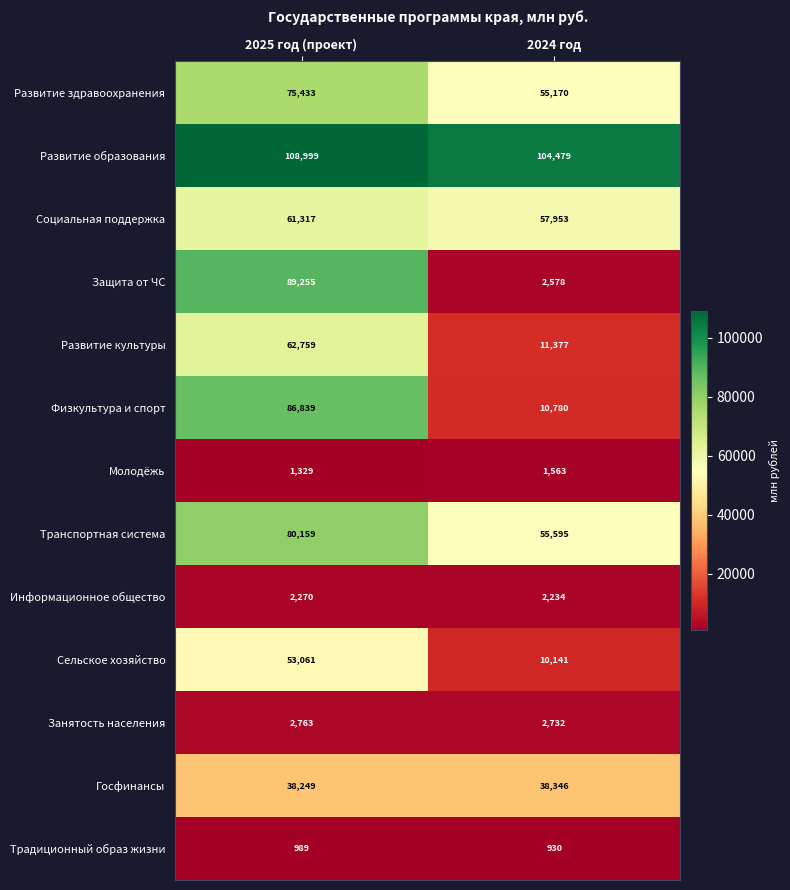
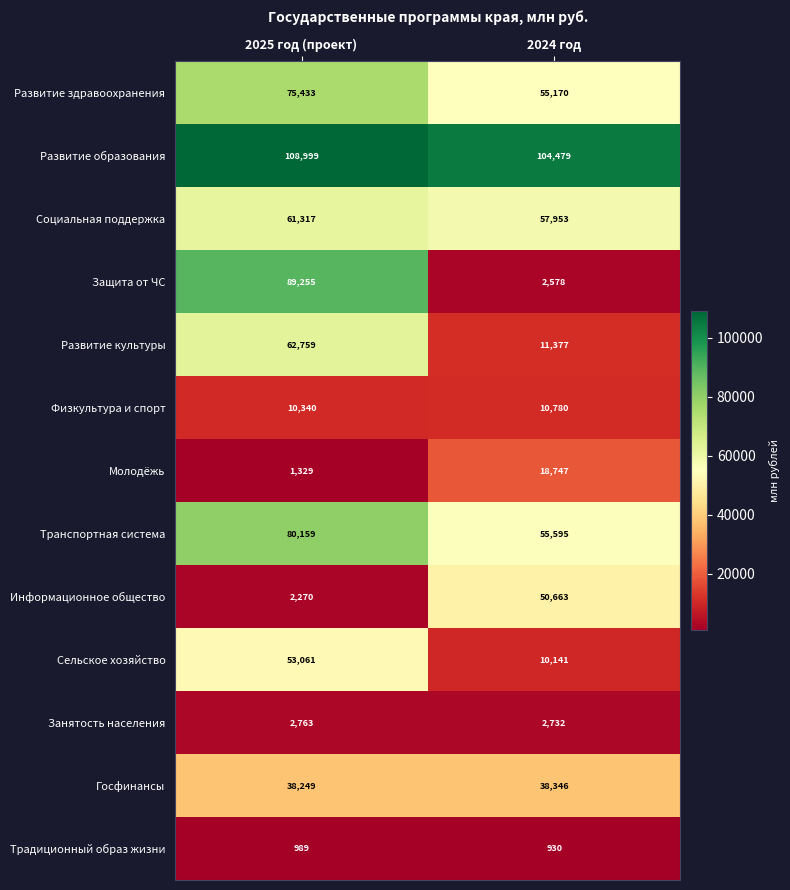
  {
    "Развитие здравоохранения": {
      "2025 год (проект)": "75,433",
      "2024 год": "55,170"
    },
    "Развитие образования": {
      "2025 год (проект)": "108,999",
      "2024 год": "104,479"
    },
    "Социальная поддержка": {
      "2025 год (проект)": "61,317",
      "2024 год": "57,953"
    },
    "Защита от ЧС": {
      "2025 год (проект)": "89,255",
      "2024 год": "2,578"
    },
    "Развитие культуры": {
      "2025 год (проект)": "62,759",
      "2024 год": "11,377"
    },
    "Физкультура и спорт": {
-     "2025 год (проект)": "86,839",
+     "2025 год (проект)": "10,340",
      "2024 год": "10,780"
    },
    "Молодёжь": {
      "2025 год (проект)": "1,329",
-     "2024 год": "1,563"
+     "2024 год": "18,747"
    },
    "Транспортная система": {
      "2025 год (проект)": "80,159",
      "2024 год": "55,595"
    },
    "Информационное общество": {
      "2025 год (проект)": "2,270",
-     "2024 год": "2,234"
+     "2024 год": "50,663"
    },
    "Сельское хозяйство": {
      "2025 год (проект)": "53,061",
      "2024 год": "10,141"
    },
    "Занятость населения": {
      "2025 год (проект)": "2,763",
      "2024 год": "2,732"
    },
    "Госфинансы": {
      "2025 год (проект)": "38,249",
      "2024 год": "38,346"
    },
    "Традиционный образ жизни": {
      "2025 год (проект)": "989",
      "2024 год": "930"
    }
  }
